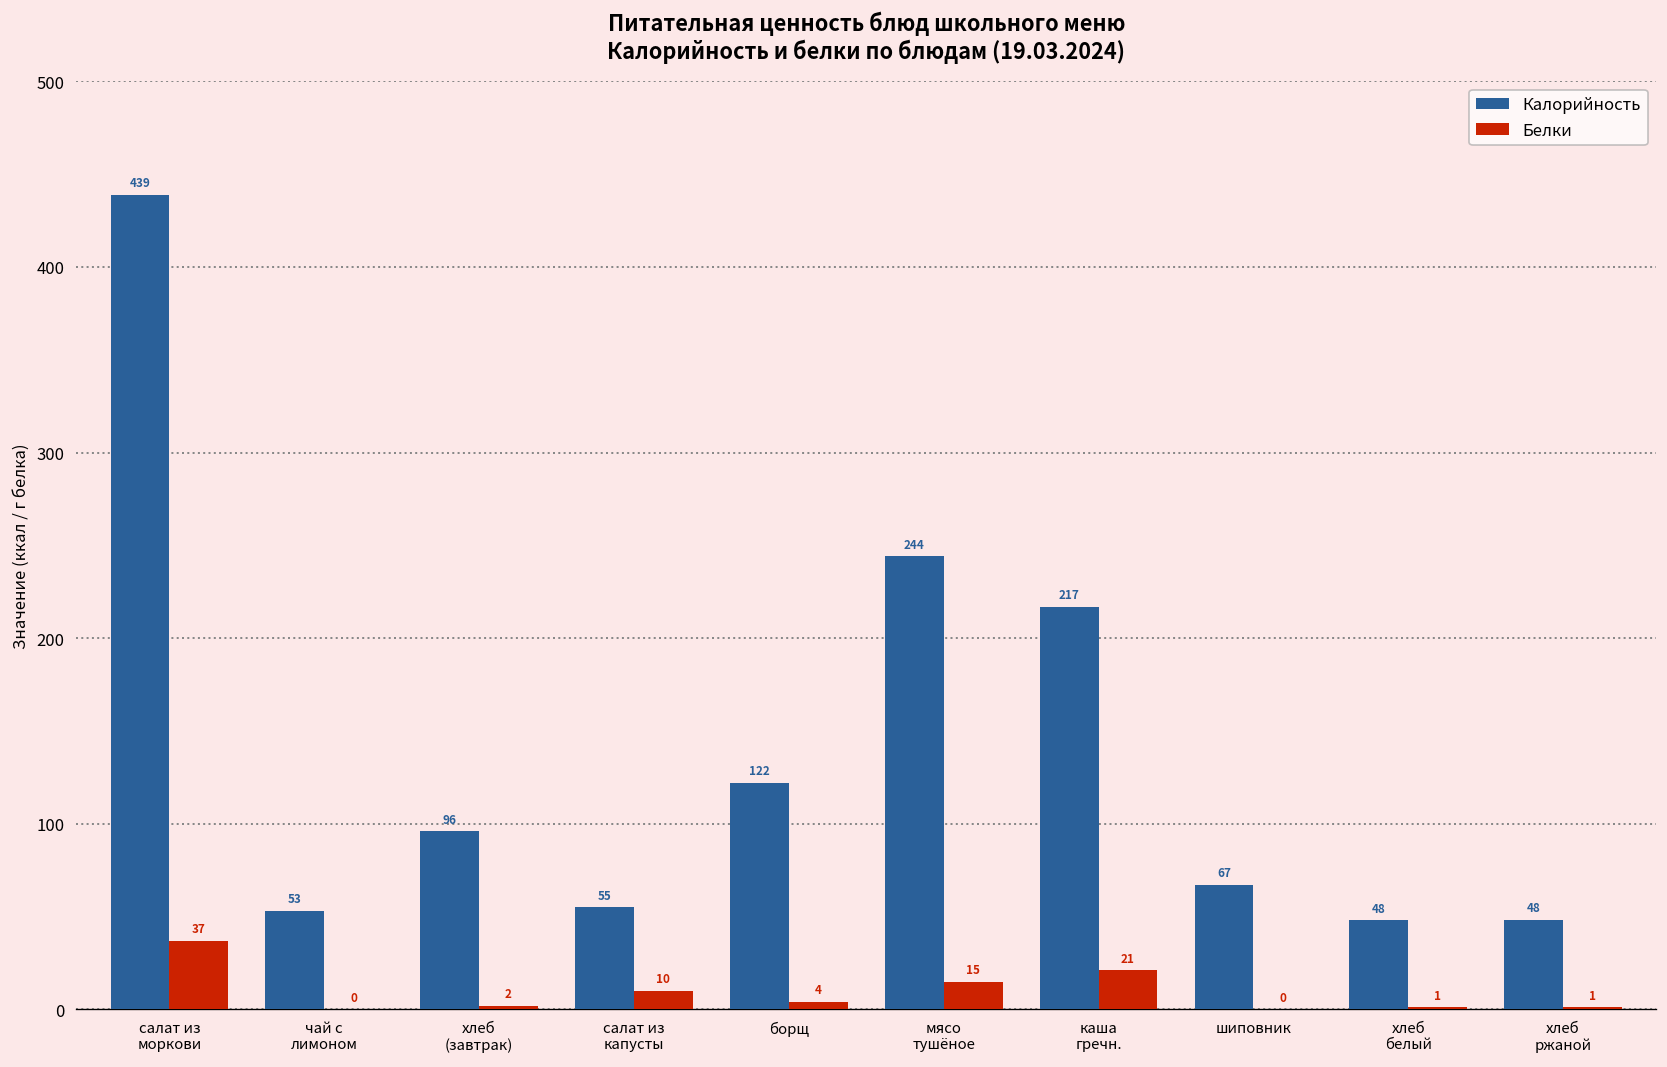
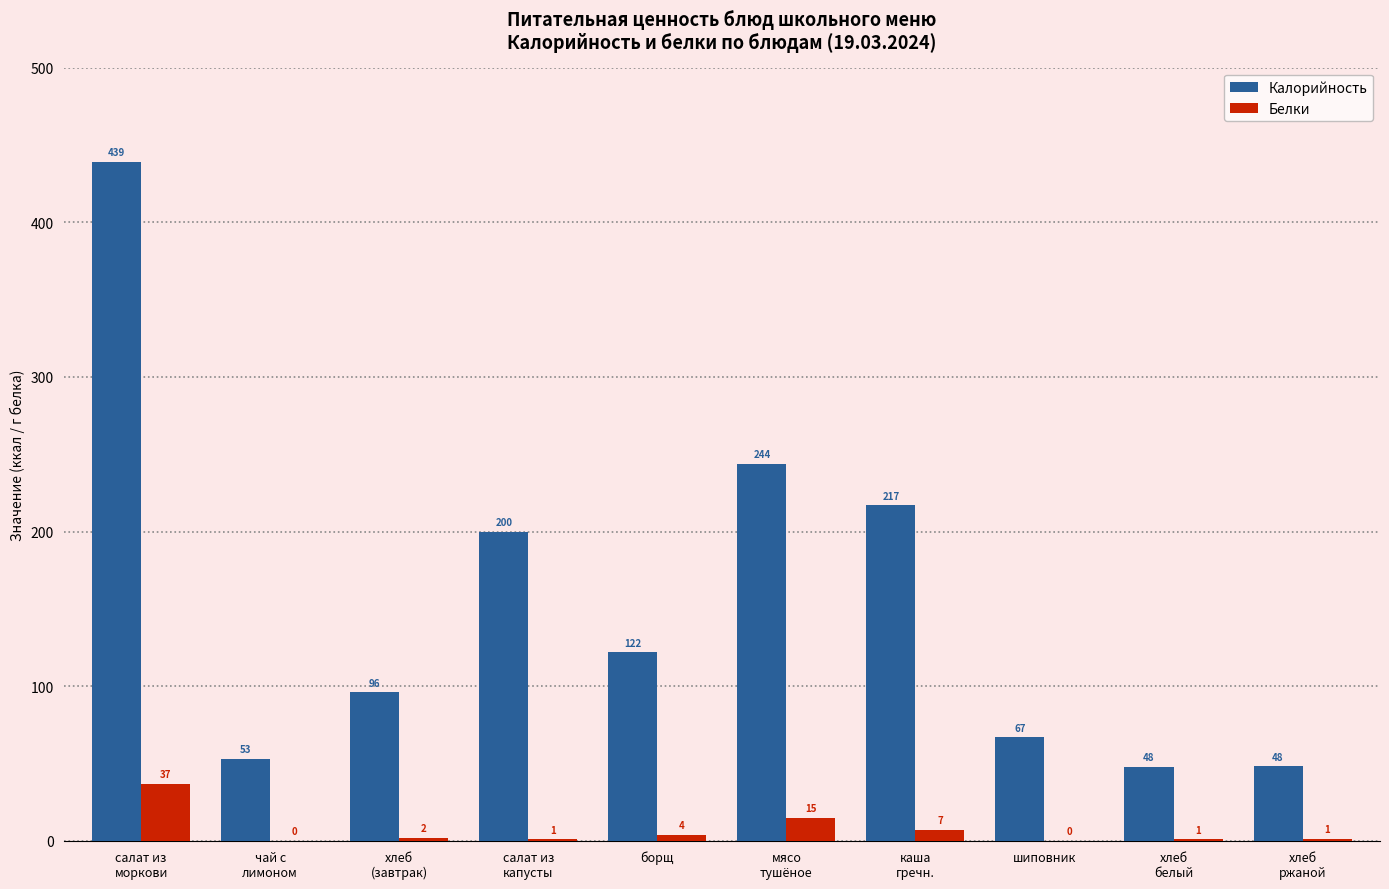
  {
    "Калорийность": {
      "салат из моркови": 439,
      "чай с лимоном": 53,
      "хлеб (завтрак)": 96,
-     "салат из капусты": 55,
+     "салат из капусты": 200,
      "борщ": 122,
      "мясо тушёное": 244,
      "каша гречн.": 217,
      "шиповник": 67,
      "хлеб белый": 48,
      "хлеб ржаной": 48
    },
    "Белки": {
      "салат из моркови": 37,
      "чай с лимоном": 0,
      "хлеб (завтрак)": 2,
-     "салат из капусты": 10,
+     "салат из капусты": 1,
      "борщ": 4,
      "мясо тушёное": 15,
-     "каша гречн.": 21,
+     "каша гречн.": 7,
      "шиповник": 0,
      "хлеб белый": 1,
      "хлеб ржаной": 1
    }
  }
